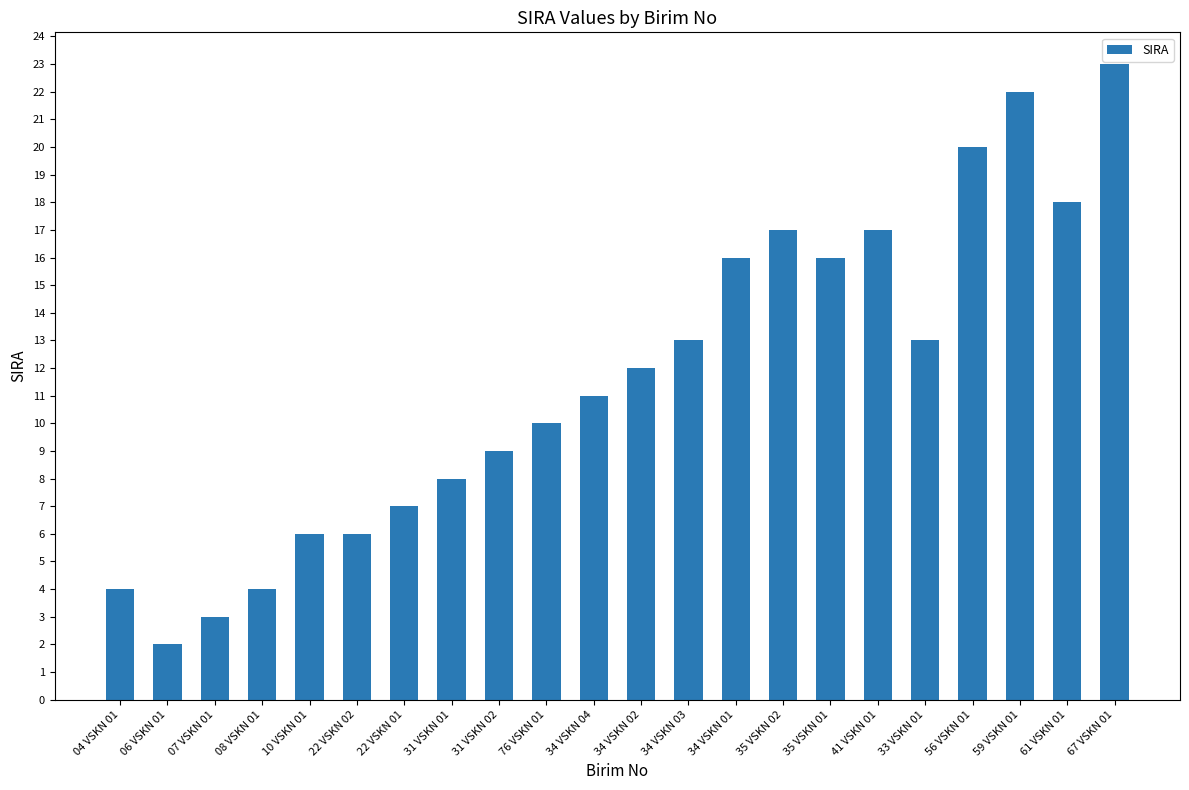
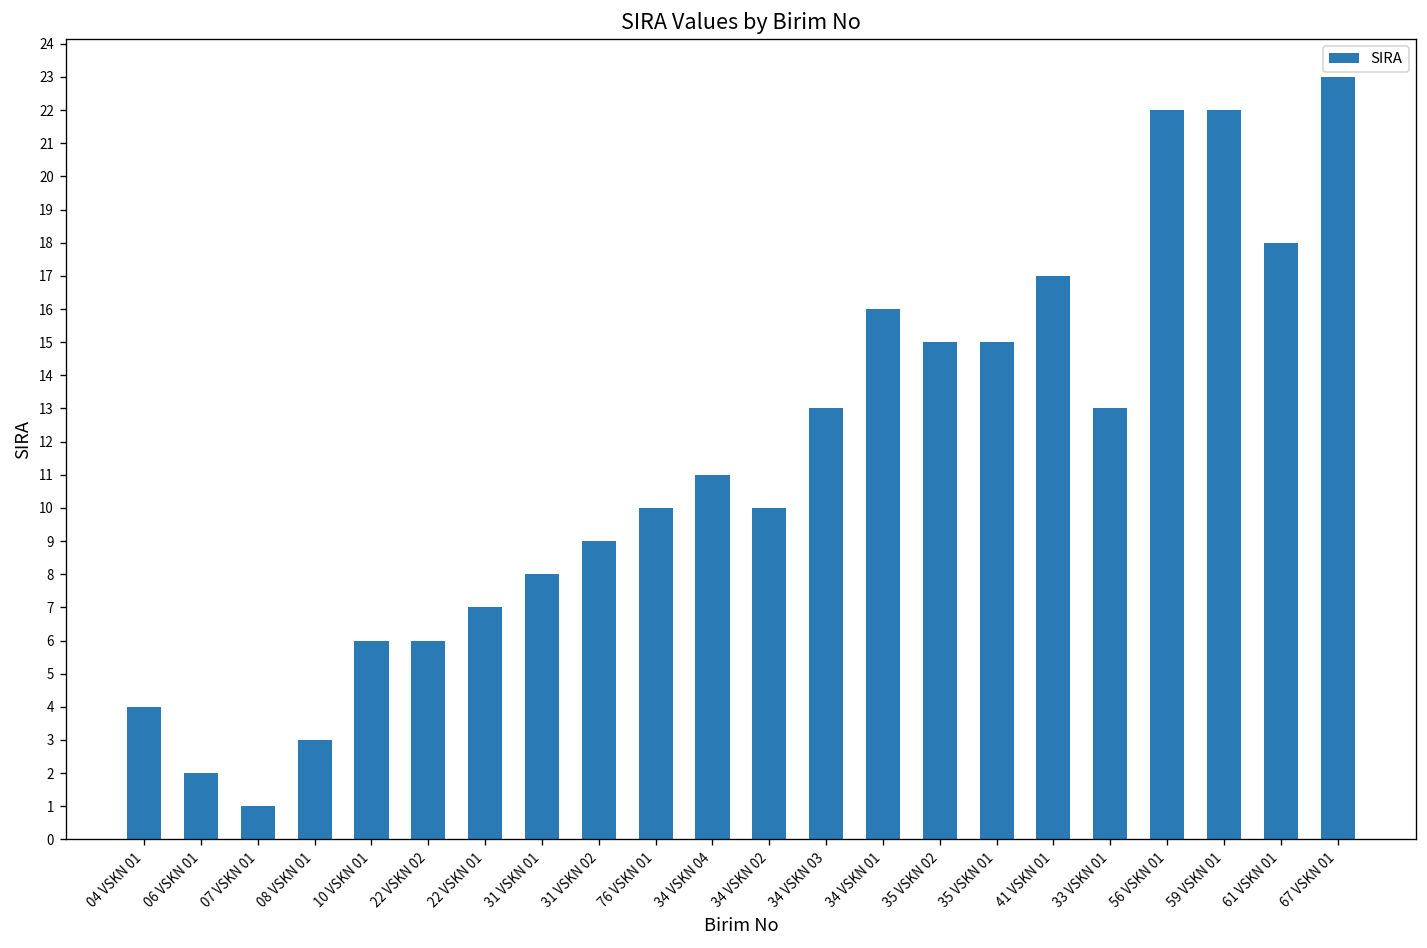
  {
    "04 VSKN 01": 4,
    "06 VSKN 01": 2,
-   "07 VSKN 01": 3,
-   "08 VSKN 01": 4,
+   "07 VSKN 01": 1,
+   "08 VSKN 01": 3,
    "10 VSKN 01": 6,
    "22 VSKN 02": 6,
    "22 VSKN 01": 7,
    "31 VSKN 01": 8,
    "31 VSKN 02": 9,
    "76 VSKN 01": 10,
    "34 VSKN 04": 11,
-   "34 VSKN 02": 12,
+   "34 VSKN 02": 10,
    "34 VSKN 03": 13,
    "34 VSKN 01": 16,
-   "35 VSKN 02": 17,
-   "35 VSKN 01": 16,
+   "35 VSKN 02": 15,
+   "35 VSKN 01": 15,
    "41 VSKN 01": 17,
    "33 VSKN 01": 13,
-   "56 VSKN 01": 20,
+   "56 VSKN 01": 22,
    "59 VSKN 01": 22,
    "61 VSKN 01": 18,
    "67 VSKN 01": 23
  }
